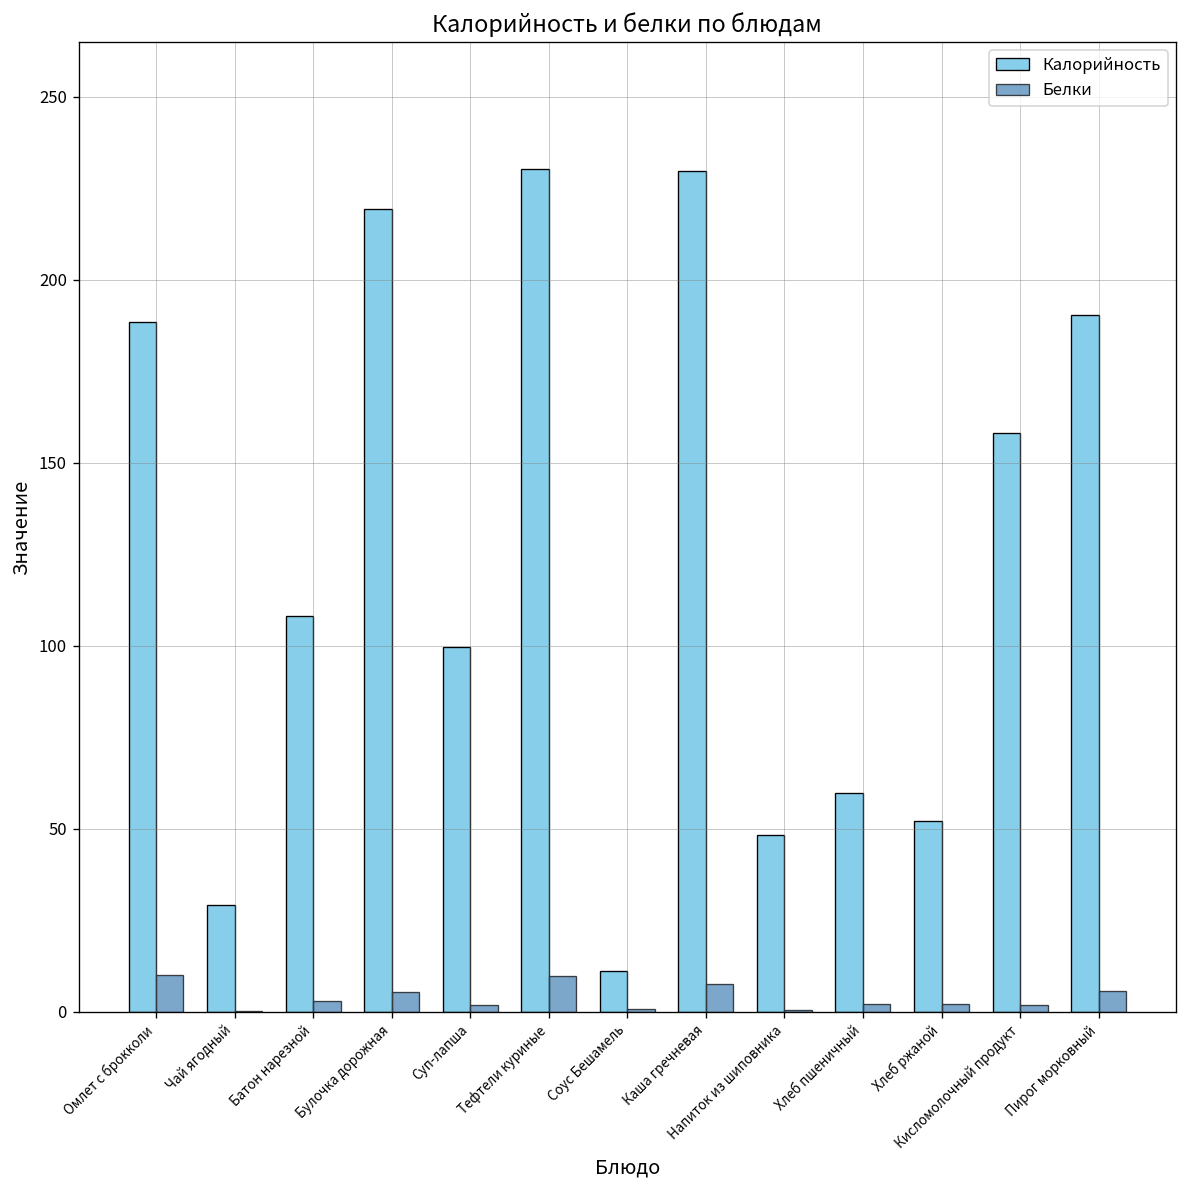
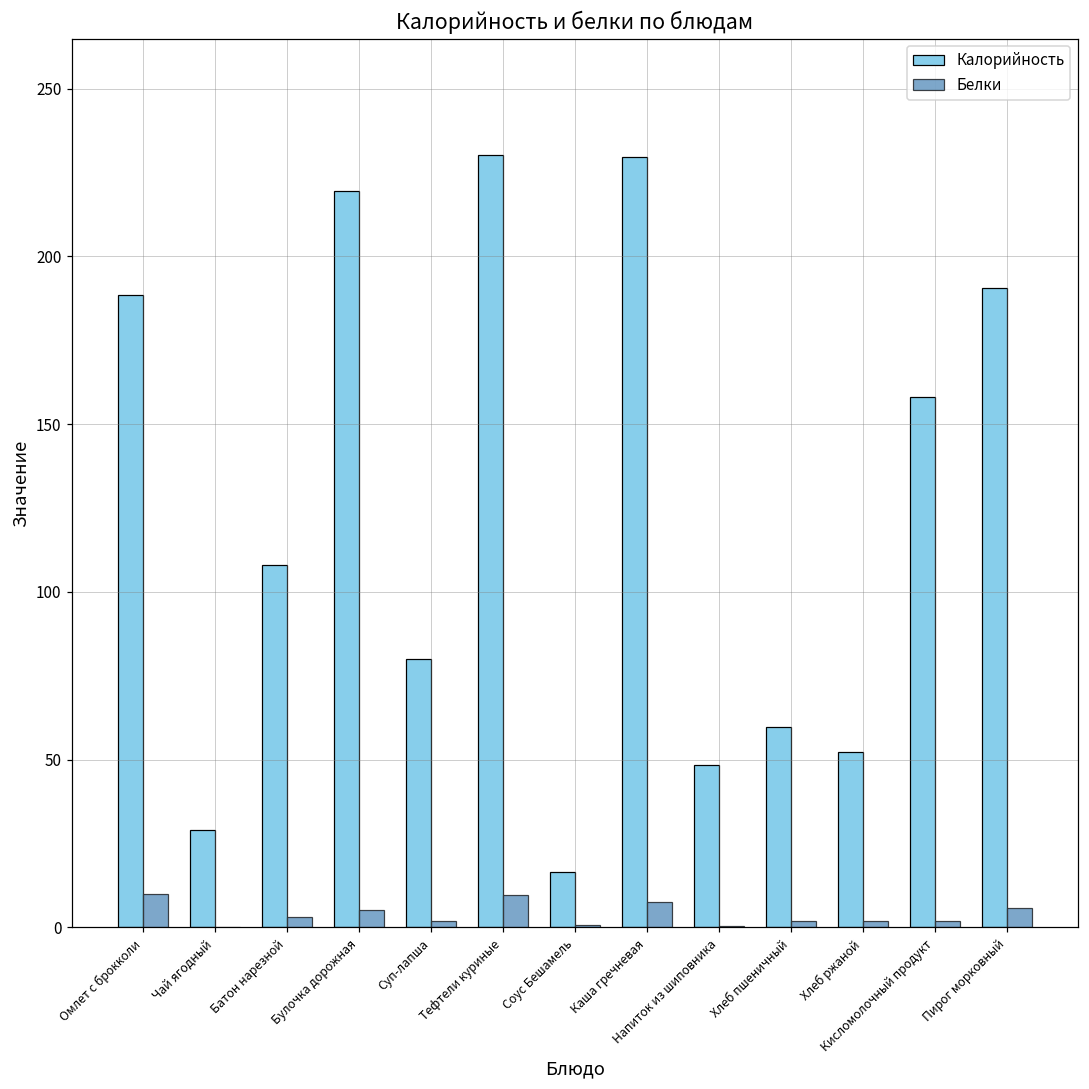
  {
    "Калорийность": {
      "Омлет с брокколи": 188,
      "Чай ягодный": 29,
      "Батон нарезной": 108,
      "Булочка дорожная": 219,
-     "Суп-лапша": 100,
+     "Суп-лапша": 80,
      "Тефтели куриные": 230,
-     "Соус Бешамель": 11,
+     "Соус Бешамель": 16,
      "Каша гречневая": 230,
      "Напиток из шиповника": 48,
      "Хлеб пшеничный": 60,
      "Хлеб ржаной": 52,
      "Кисломолочный продукт": 158,
      "Пирог морковный": 190
    },
    "Белки": {
      "Омлет с брокколи": 10,
      "Батон нарезной": 3,
      "Булочка дорожная": 5,
      "Суп-лапша": 2,
      "Тефтели куриные": 10,
      "Каша гречневая": 8,
      "Хлеб пшеничный": 2,
      "Хлеб ржаной": 2,
      "Кисломолочный продукт": 2,
      "Пирог морковный": 6
    }
  }
